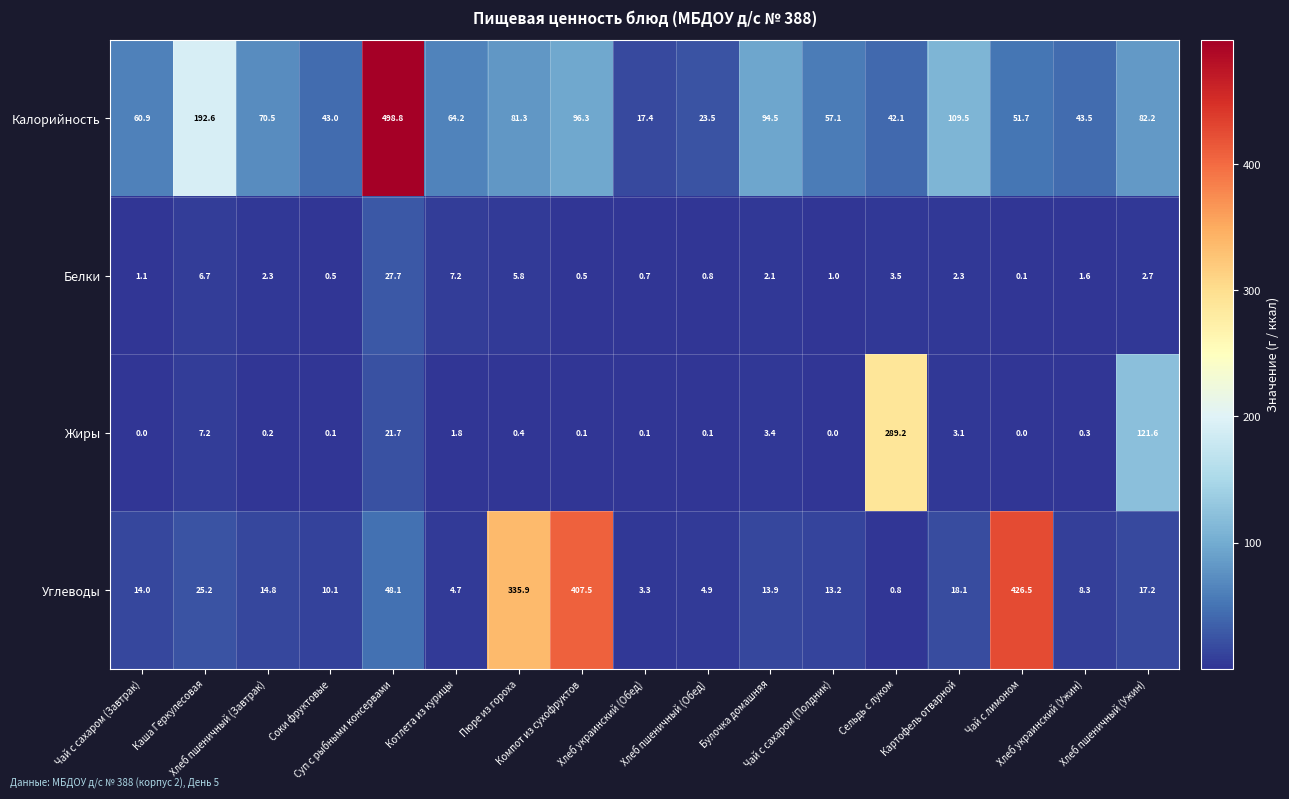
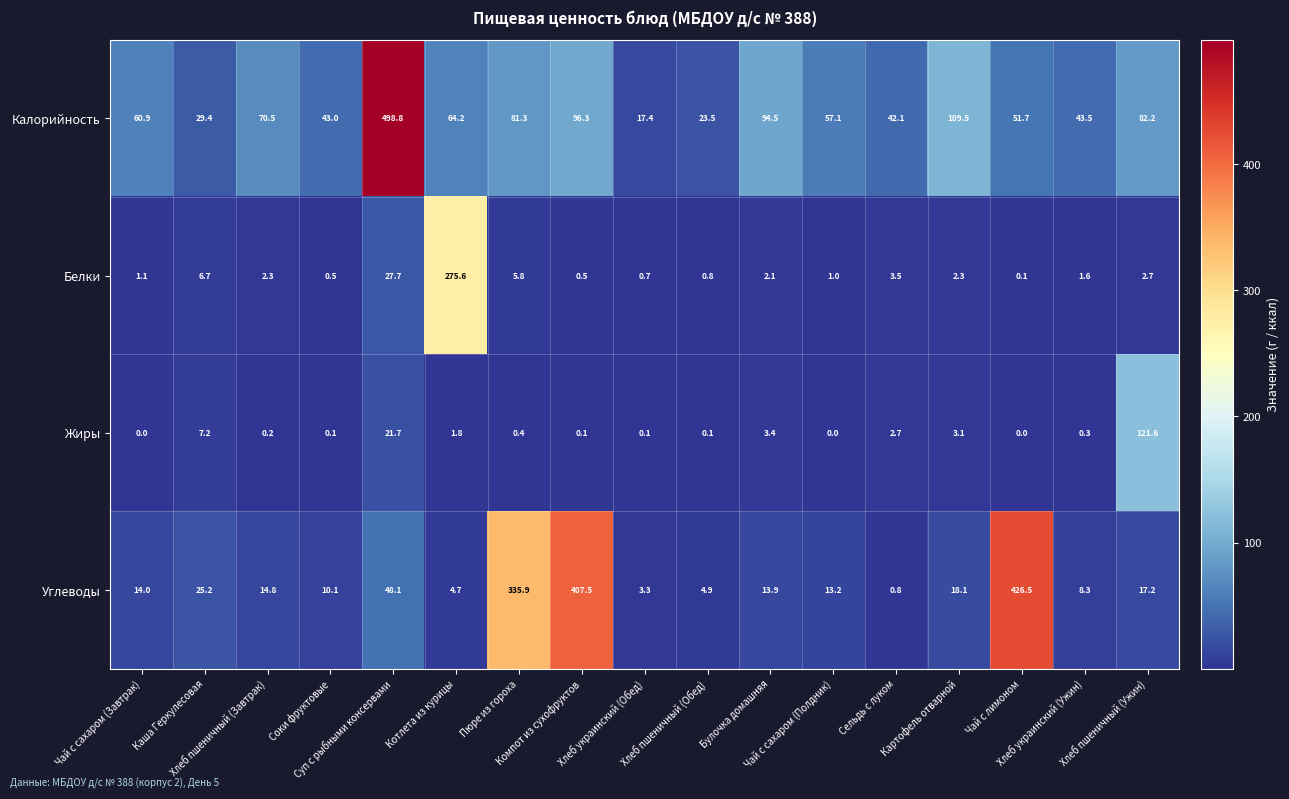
  {
    "Калорийность": {
      "Чай с сахаром (Завтрак)": 60.9,
-     "Каша Геркулесовая": 192.6,
+     "Каша Геркулесовая": 29.4,
      "Хлеб пшеничный (Завтрак)": 70.5,
      "Соки фруктовые": 43.0,
      "Суп с рыбными консервами": 498.8,
      "Котлета из курицы": 64.2,
      "Пюре из гороха": 81.3,
      "Компот из сухофруктов": 96.3,
      "Хлеб украинский (Обед)": 17.4,
      "Хлеб пшеничный (Обед)": 23.5,
      "Булочка домашняя": 94.5,
      "Чай с сахаром (Полдник)": 57.1,
      "Сельдь с луком": 42.1,
      "Картофель отварной": 109.5,
      "Чай с лимоном": 51.7,
      "Хлеб украинский (Ужин)": 43.5,
      "Хлеб пшеничный (Ужин)": 82.2
    },
    "Белки": {
      "Чай с сахаром (Завтрак)": 1.1,
      "Каша Геркулесовая": 6.7,
      "Хлеб пшеничный (Завтрак)": 2.3,
      "Соки фруктовые": 0.5,
      "Суп с рыбными консервами": 27.7,
-     "Котлета из курицы": 7.2,
+     "Котлета из курицы": 275.6,
      "Пюре из гороха": 5.8,
      "Компот из сухофруктов": 0.5,
      "Хлеб украинский (Обед)": 0.7,
      "Хлеб пшеничный (Обед)": 0.8,
      "Булочка домашняя": 2.1,
      "Чай с сахаром (Полдник)": 1.0,
      "Сельдь с луком": 3.5,
      "Картофель отварной": 2.3,
      "Чай с лимоном": 0.1,
      "Хлеб украинский (Ужин)": 1.6,
      "Хлеб пшеничный (Ужин)": 2.7
    },
    "Жиры": {
      "Чай с сахаром (Завтрак)": 0.0,
      "Каша Геркулесовая": 7.2,
      "Хлеб пшеничный (Завтрак)": 0.2,
      "Соки фруктовые": 0.1,
      "Суп с рыбными консервами": 21.7,
      "Котлета из курицы": 1.8,
      "Пюре из гороха": 0.4,
      "Компот из сухофруктов": 0.1,
      "Хлеб украинский (Обед)": 0.1,
      "Хлеб пшеничный (Обед)": 0.1,
      "Булочка домашняя": 3.4,
      "Чай с сахаром (Полдник)": 0.0,
-     "Сельдь с луком": 289.2,
+     "Сельдь с луком": 2.7,
      "Картофель отварной": 3.1,
      "Чай с лимоном": 0.0,
      "Хлеб украинский (Ужин)": 0.3,
      "Хлеб пшеничный (Ужин)": 121.6
    },
    "Углеводы": {
      "Чай с сахаром (Завтрак)": 14.0,
      "Каша Геркулесовая": 25.2,
      "Хлеб пшеничный (Завтрак)": 14.8,
      "Соки фруктовые": 10.1,
      "Суп с рыбными консервами": 48.1,
      "Котлета из курицы": 4.7,
      "Пюре из гороха": 335.9,
      "Компот из сухофруктов": 407.5,
      "Хлеб украинский (Обед)": 3.3,
      "Хлеб пшеничный (Обед)": 4.9,
      "Булочка домашняя": 13.9,
      "Чай с сахаром (Полдник)": 13.2,
      "Сельдь с луком": 0.8,
      "Картофель отварной": 18.1,
      "Чай с лимоном": 426.5,
      "Хлеб украинский (Ужин)": 8.3,
      "Хлеб пшеничный (Ужин)": 17.2
    }
  }
